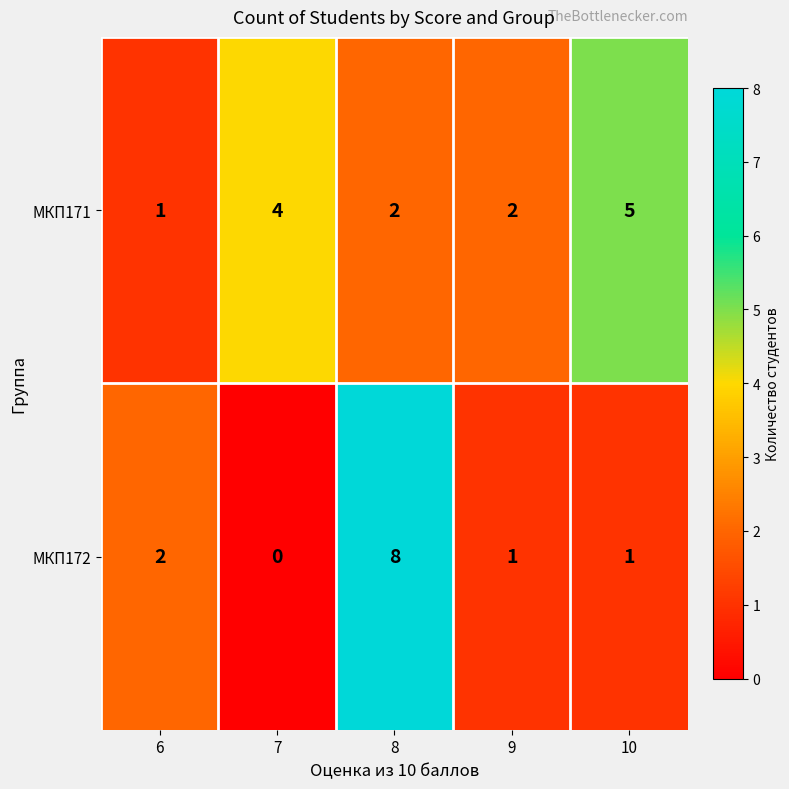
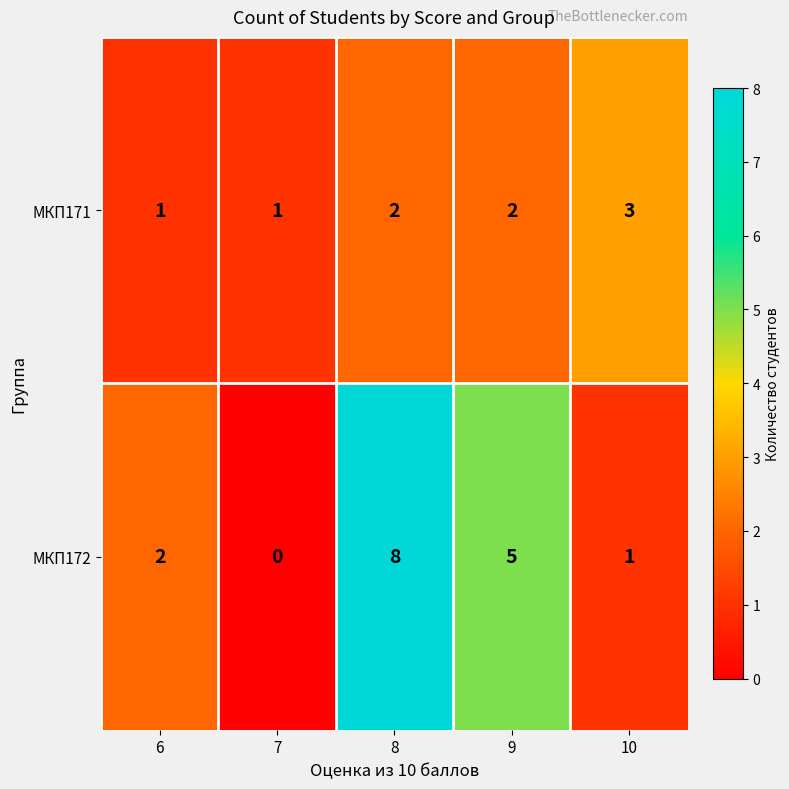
  {
    "МКП171": {
      "6": 1,
-     "7": 4,
+     "7": 1,
      "8": 2,
      "9": 2,
-     "10": 5
+     "10": 3
    },
    "МКП172": {
      "6": 2,
      "7": 0,
      "8": 8,
-     "9": 1,
+     "9": 5,
      "10": 1
    }
  }
